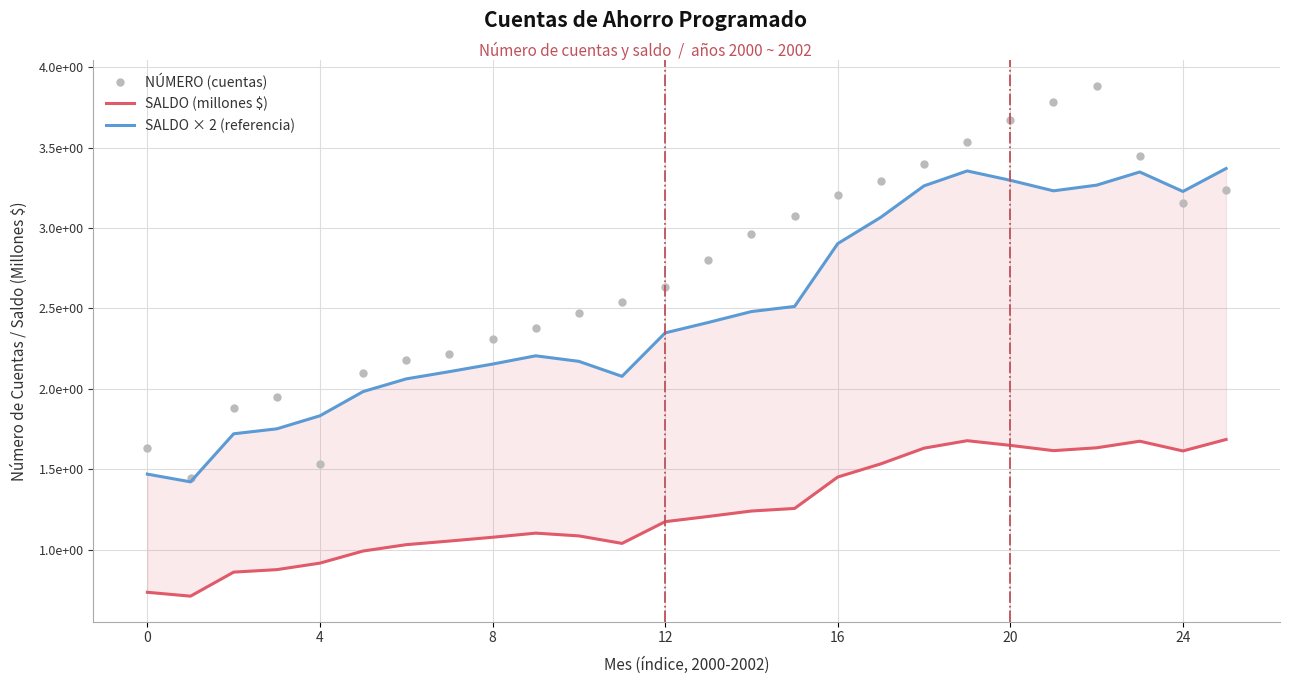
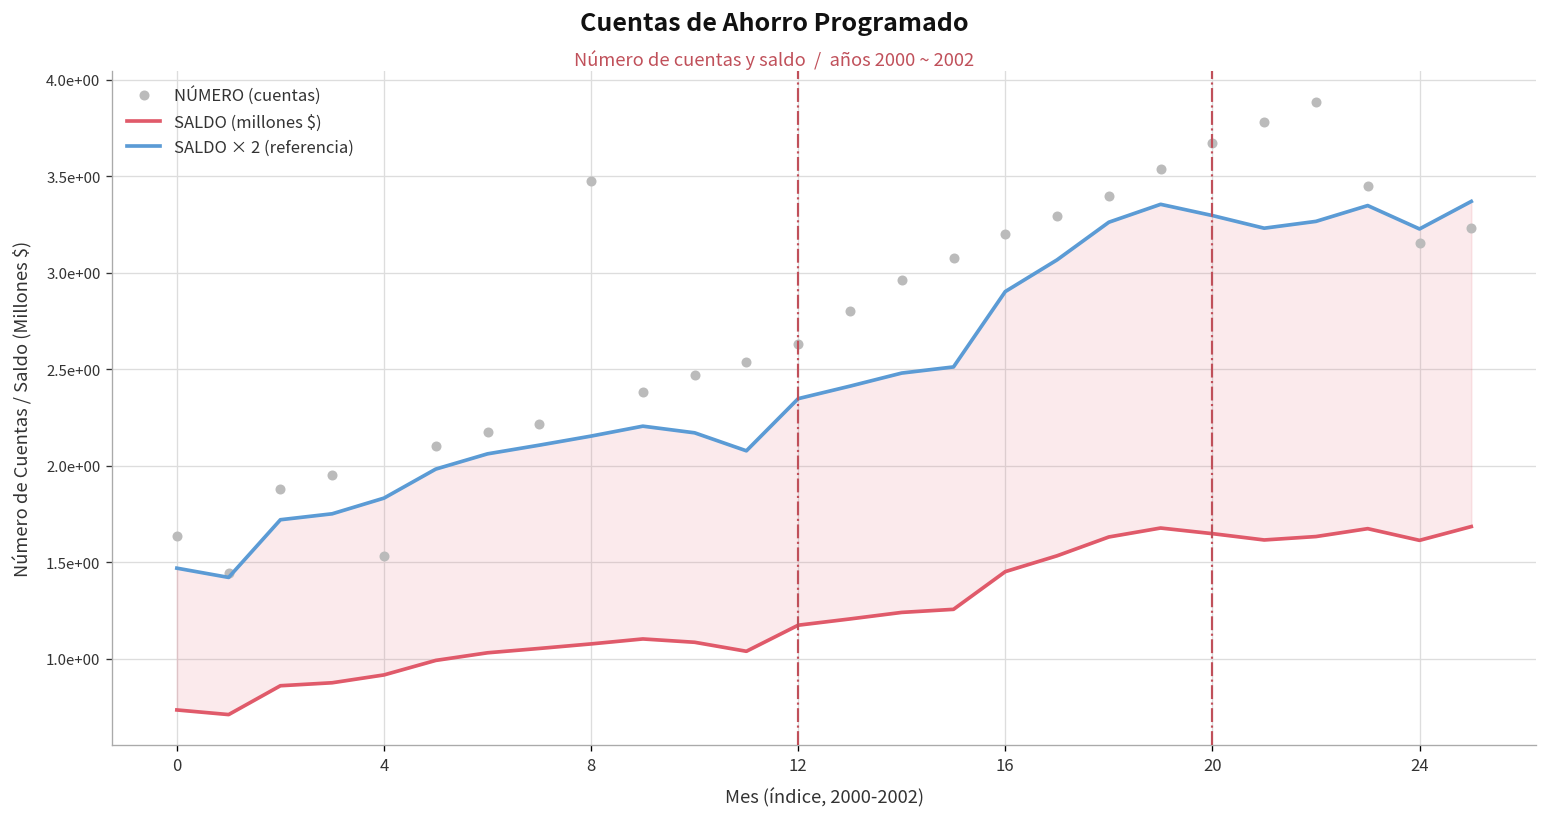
  {
    "NÚMERO (cuentas)": {
      "0": 1.63,
      "4": 1.53,
-     "8": 2.31,
+     "8": 3.48,
      "12": 2.63,
      "16": 3.20,
      "20": 3.68,
      "24": 3.16
    },
    "SALDO (millones $)": {
      "0": 0.73,
      "4": 0.92,
      "8": 1.08,
      "12": 1.17,
      "16": 1.45,
      "20": 1.65,
      "24": 1.61
    },
    "SALDO × 2 (referencia)": {
      "0": 1.47,
      "4": 1.83,
      "8": 2.15,
      "12": 2.35,
      "16": 2.90,
      "20": 3.30,
      "24": 3.23
    }
  }
